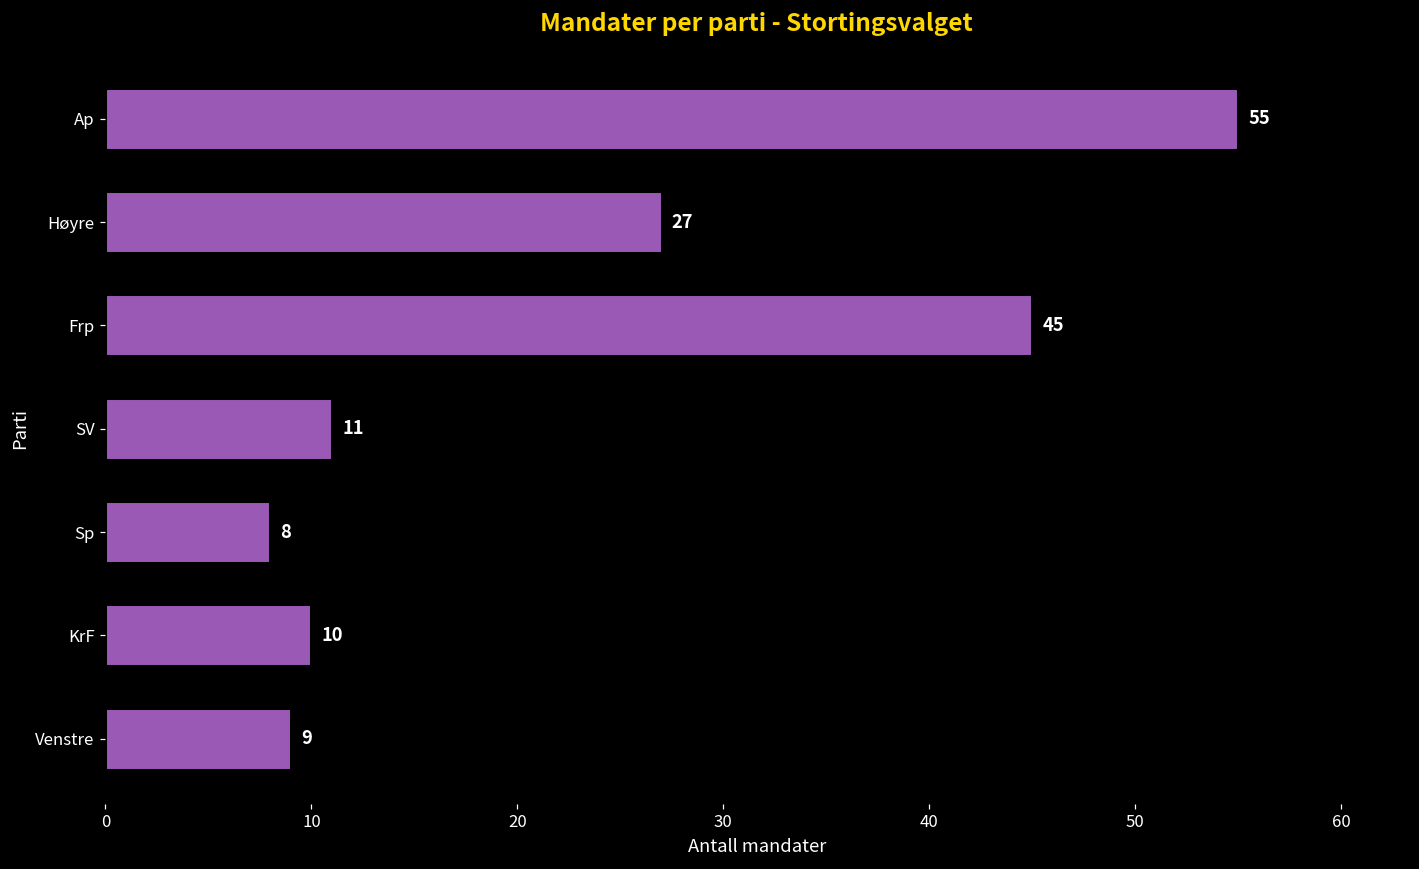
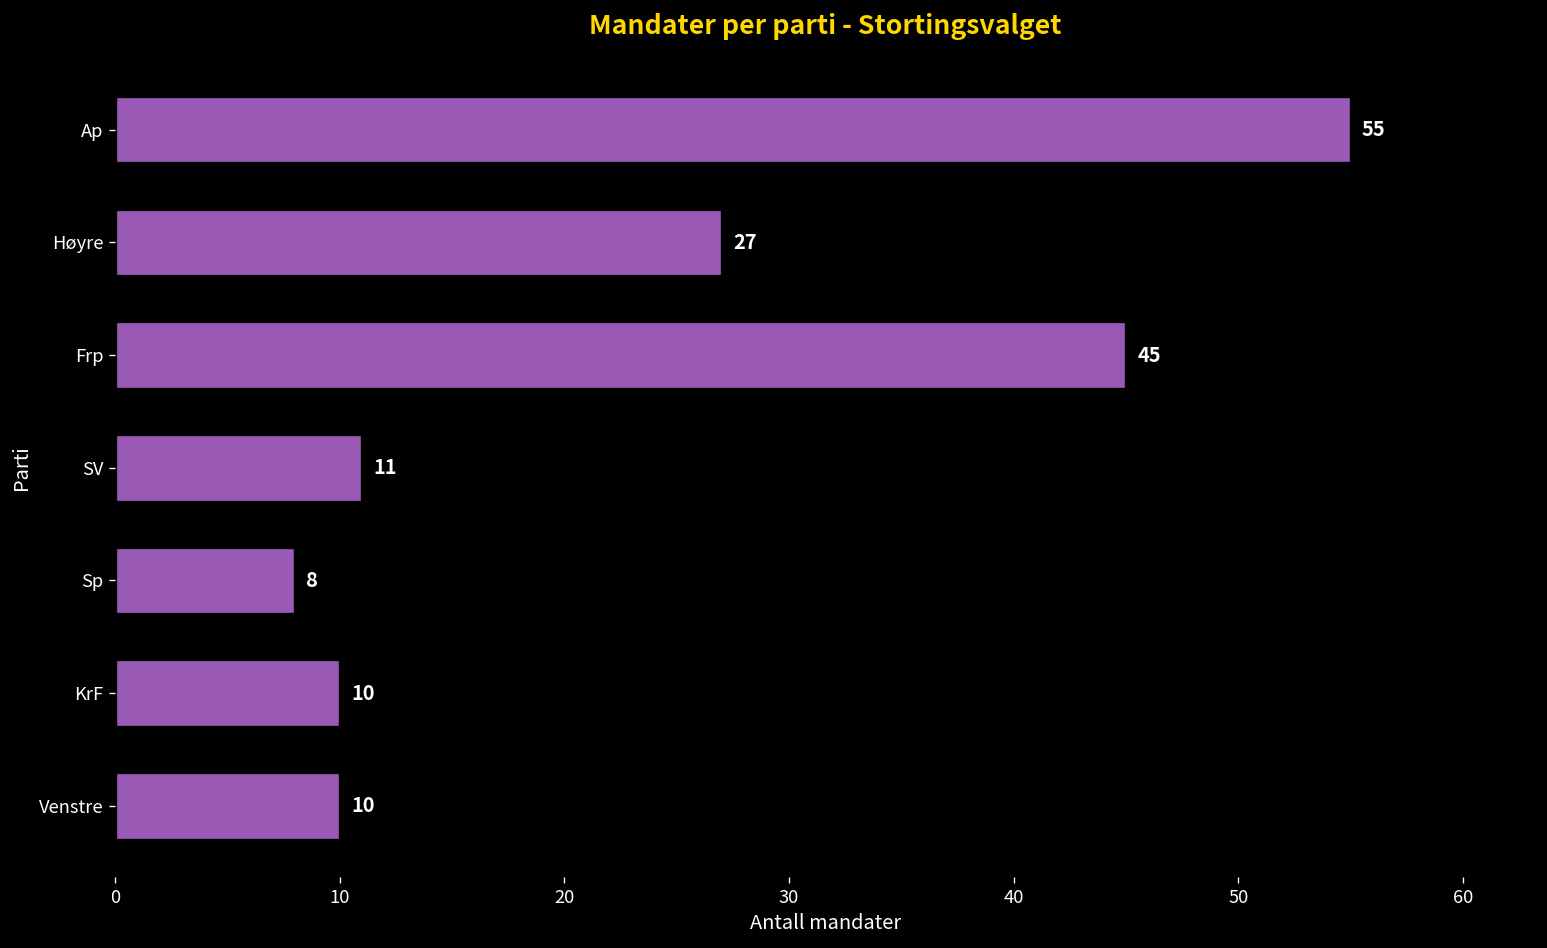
  {
    "Ap": 55,
    "Høyre": 27,
    "Frp": 45,
    "SV": 11,
    "Sp": 8,
    "KrF": 10,
-   "Venstre": 9
+   "Venstre": 10
  }
